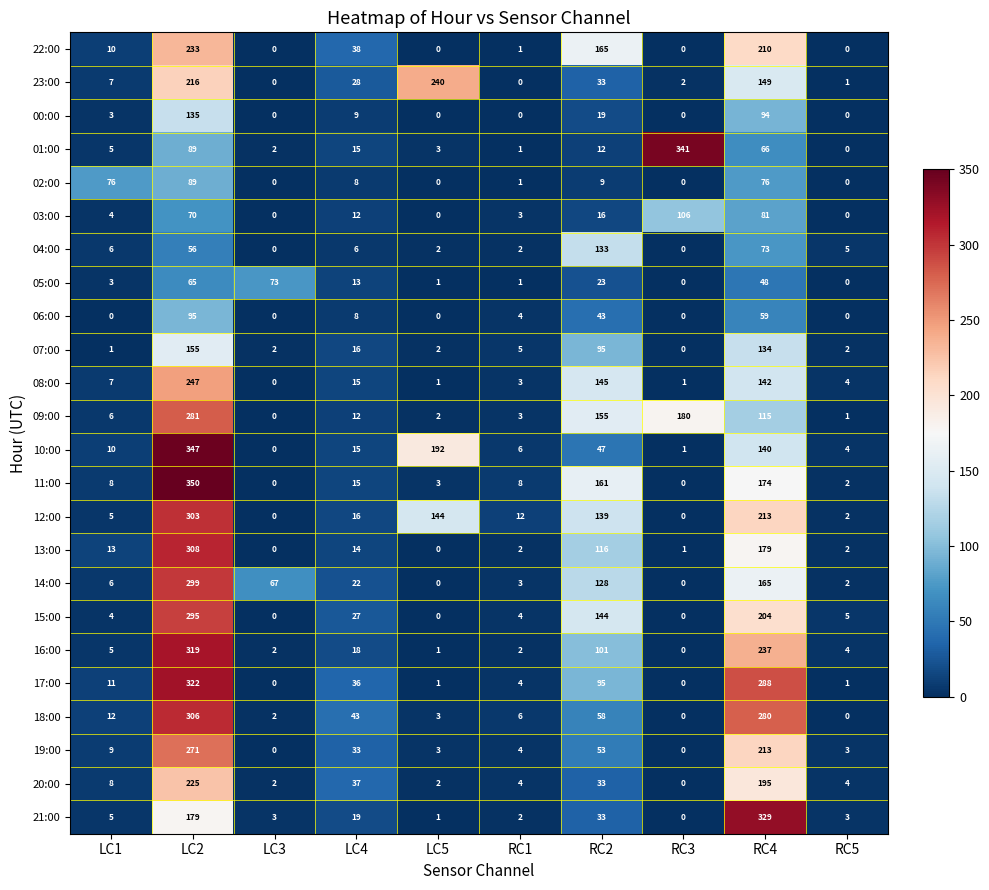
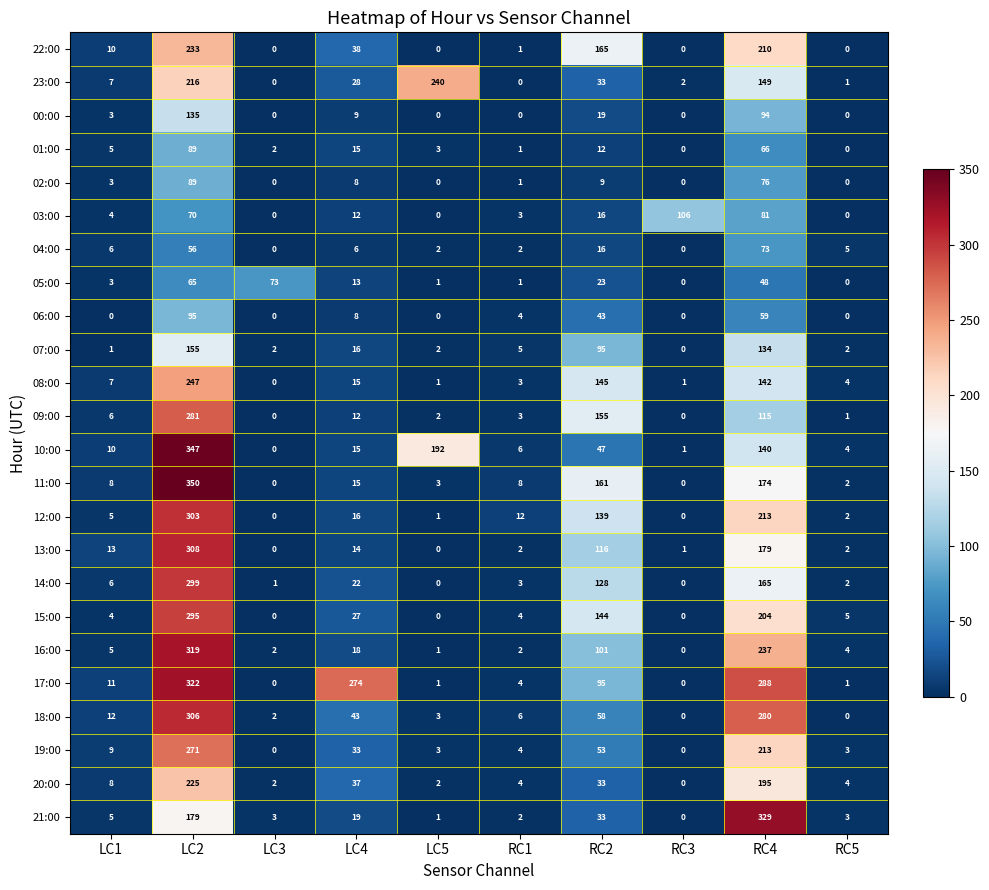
  {
    "01:00": {
      "LC1": 5,
      "LC2": 89,
      "LC3": 2,
      "LC4": 15,
      "LC5": 3,
      "RC1": 1,
      "RC2": 12,
-     "RC3": 341,
+     "RC3": 0,
      "RC4": 66,
      "RC5": 0
    },
    "02:00": {
-     "LC1": 76,
+     "LC1": 3,
      "LC2": 89,
      "LC3": 0,
      "LC4": 8,
      "LC5": 0,
      "RC1": 1,
      "RC2": 9,
      "RC3": 0,
      "RC4": 76,
      "RC5": 0
    },
    "04:00": {
      "LC1": 6,
      "LC2": 56,
      "LC3": 0,
      "LC4": 6,
      "LC5": 2,
      "RC1": 2,
-     "RC2": 133,
+     "RC2": 16,
      "RC3": 0,
      "RC4": 73,
      "RC5": 5
    },
    "09:00": {
      "LC1": 6,
      "LC2": 281,
      "LC3": 0,
      "LC4": 12,
      "LC5": 2,
      "RC1": 3,
      "RC2": 155,
-     "RC3": 180,
+     "RC3": 0,
      "RC4": 115,
      "RC5": 1
    },
    "12:00": {
      "LC1": 5,
      "LC2": 303,
      "LC3": 0,
      "LC4": 16,
-     "LC5": 144,
+     "LC5": 1,
      "RC1": 12,
      "RC2": 139,
      "RC3": 0,
      "RC4": 213,
      "RC5": 2
    },
    "14:00": {
      "LC1": 6,
      "LC2": 299,
-     "LC3": 67,
+     "LC3": 1,
      "LC4": 22,
      "LC5": 0,
      "RC1": 3,
      "RC2": 128,
      "RC3": 0,
      "RC4": 165,
      "RC5": 2
    },
    "17:00": {
      "LC1": 11,
      "LC2": 322,
      "LC3": 0,
-     "LC4": 36,
+     "LC4": 274,
      "LC5": 1,
      "RC1": 4,
      "RC2": 95,
      "RC3": 0,
      "RC4": 288,
      "RC5": 1
    }
  }
